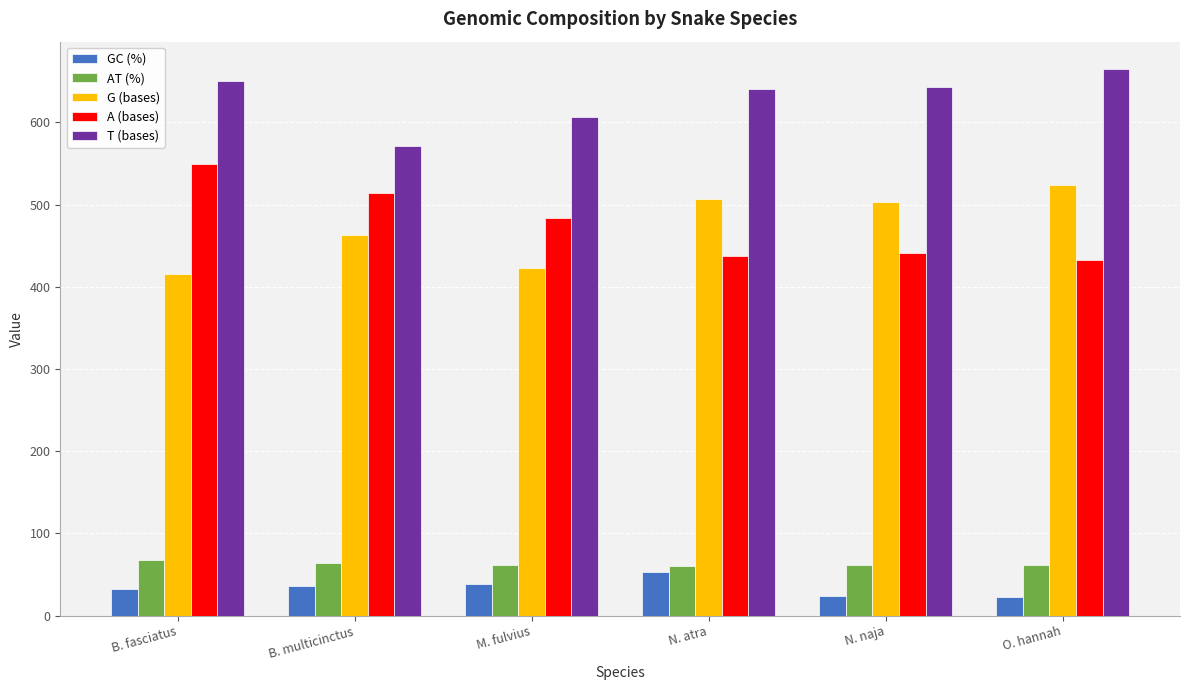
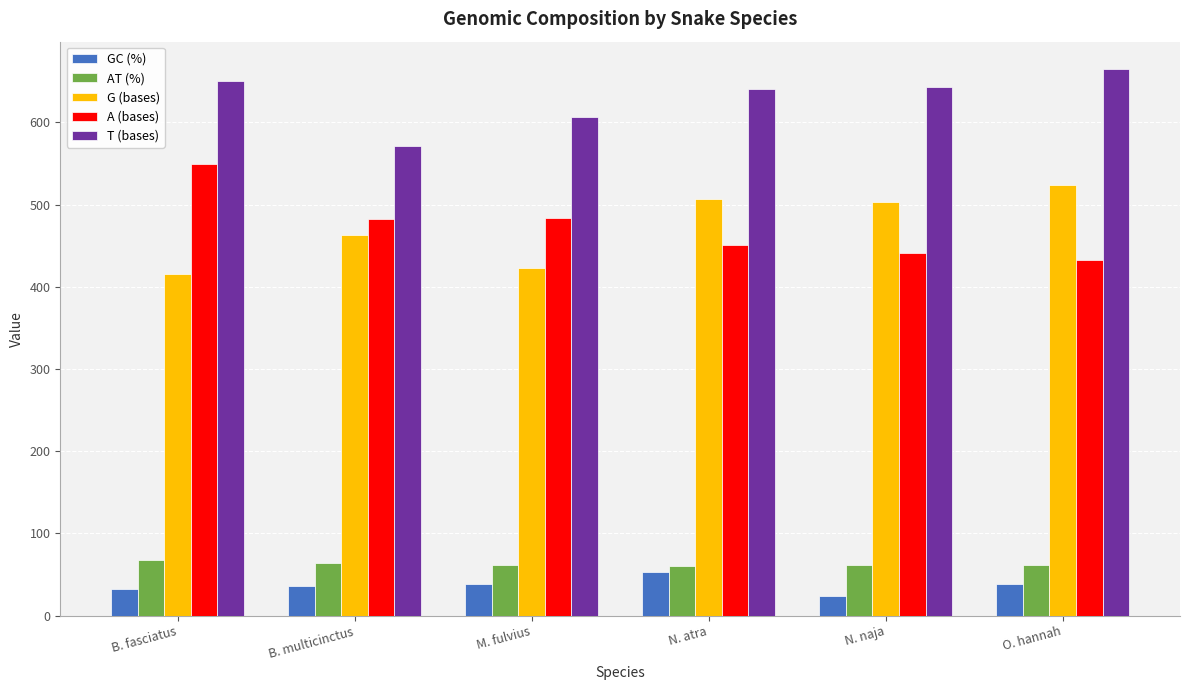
  {
    "GC (%)": {
      "B. fasciatus": 30,
      "B. multicinctus": 40,
      "M. fulvius": 40,
      "N. atra": 50,
      "N. naja": 20,
-     "O. hannah": 20
+     "O. hannah": 40
    },
    "AT (%)": {
      "B. fasciatus": 70,
      "B. multicinctus": 60,
      "M. fulvius": 60,
      "N. atra": 60,
      "N. naja": 60,
      "O. hannah": 60
    },
    "G (bases)": {
      "B. fasciatus": 420,
      "B. multicinctus": 460,
      "M. fulvius": 420,
      "N. atra": 510,
      "N. naja": 500,
      "O. hannah": 520
    },
    "A (bases)": {
      "B. fasciatus": 550,
-     "B. multicinctus": 510,
+     "B. multicinctus": 480,
      "M. fulvius": 480,
-     "N. atra": 440,
+     "N. atra": 450,
      "N. naja": 440,
      "O. hannah": 430
    },
    "T (bases)": {
      "B. fasciatus": 650,
      "B. multicinctus": 570,
      "M. fulvius": 610,
      "N. atra": 640,
      "N. naja": 640,
      "O. hannah": 670
    }
  }
